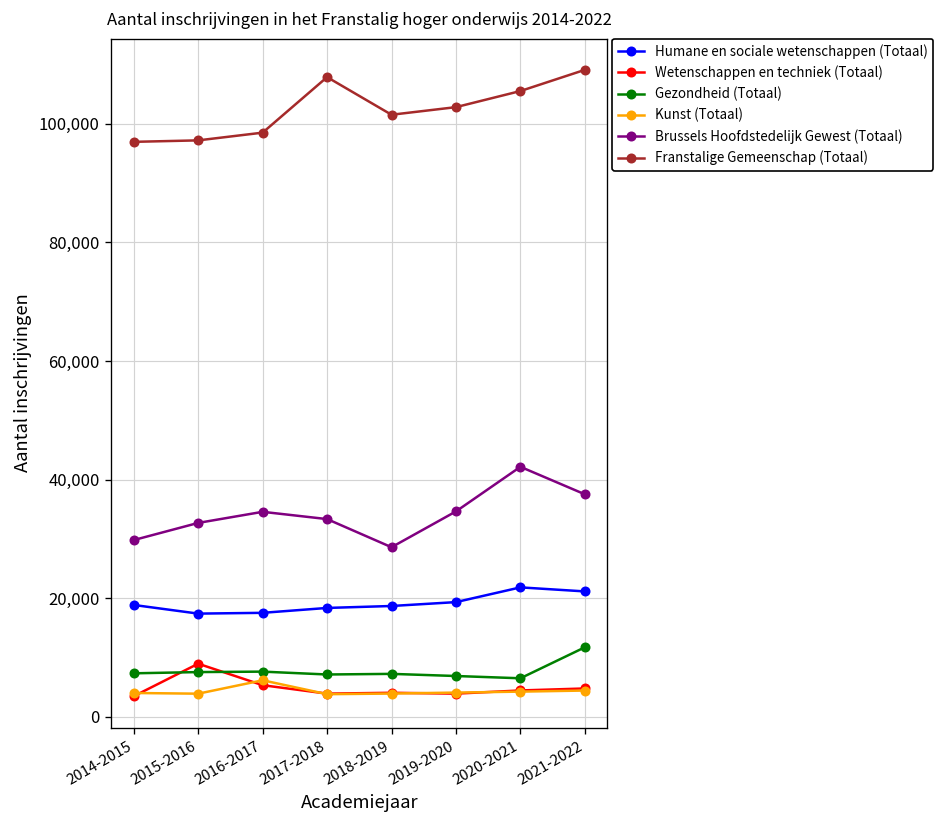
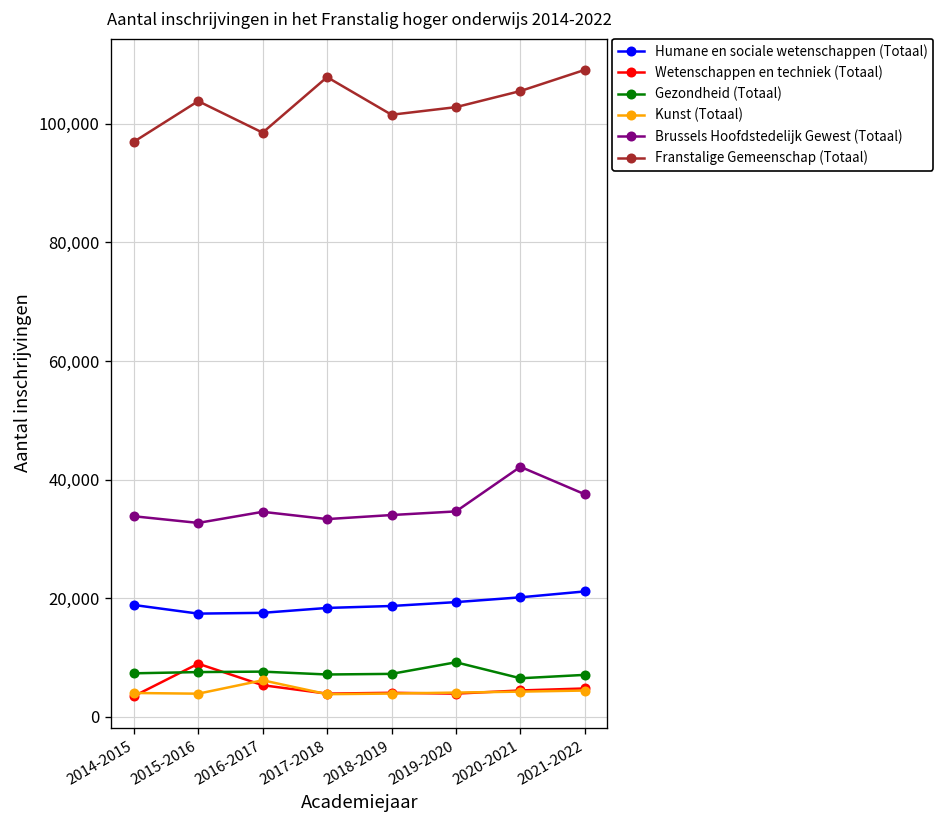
  {
    "Humane en sociale wetenschappen (Totaal)": {
      "2014-2015": "19,000",
      "2015-2016": "17,000",
      "2016-2017": "18,000",
      "2017-2018": "18,000",
      "2018-2019": "19,000",
      "2019-2020": "19,000",
-     "2020-2021": "22,000",
+     "2020-2021": "20,000",
      "2021-2022": "21,000"
    },
    "Wetenschappen en techniek (Totaal)": {
      "2014-2015": "4,000",
      "2015-2016": "9,000",
      "2016-2017": "5,000"
    },
    "Gezondheid (Totaal)": {
      "2014-2015": "7,000",
      "2015-2016": "8,000",
      "2016-2017": "8,000",
      "2017-2018": "7,000",
      "2018-2019": "7,000",
-     "2019-2020": "7,000",
+     "2019-2020": "9,000",
      "2020-2021": "7,000",
-     "2021-2022": "12,000"
+     "2021-2022": "7,000"
    },
    "Kunst (Totaal)": {
      "2014-2015": "4,000",
      "2015-2016": "4,000",
      "2016-2017": "6,000"
    },
    "Brussels Hoofdstedelijk Gewest (Totaal)": {
-     "2014-2015": "30,000",
+     "2014-2015": "34,000",
      "2015-2016": "33,000",
      "2016-2017": "35,000",
      "2017-2018": "33,000",
-     "2018-2019": "29,000",
+     "2018-2019": "34,000",
      "2019-2020": "35,000",
      "2020-2021": "42,000",
      "2021-2022": "38,000"
    },
    "Franstalige Gemeenschap (Totaal)": {
      "2014-2015": "97,000",
-     "2015-2016": "97,000",
+     "2015-2016": "104,000",
      "2016-2017": "99,000",
      "2017-2018": "108,000",
      "2018-2019": "102,000",
      "2019-2020": "103,000",
      "2020-2021": "106,000",
      "2021-2022": "109,000"
    }
  }
